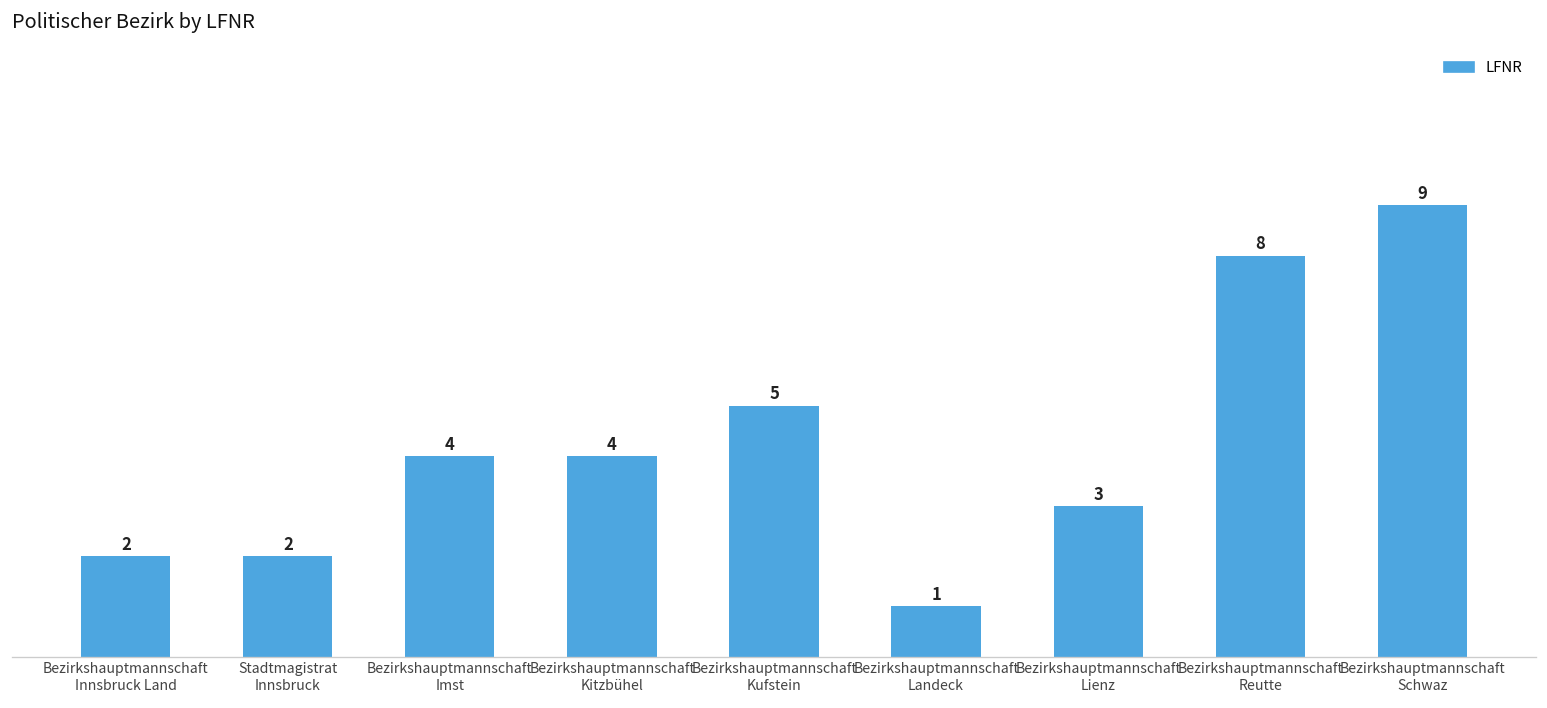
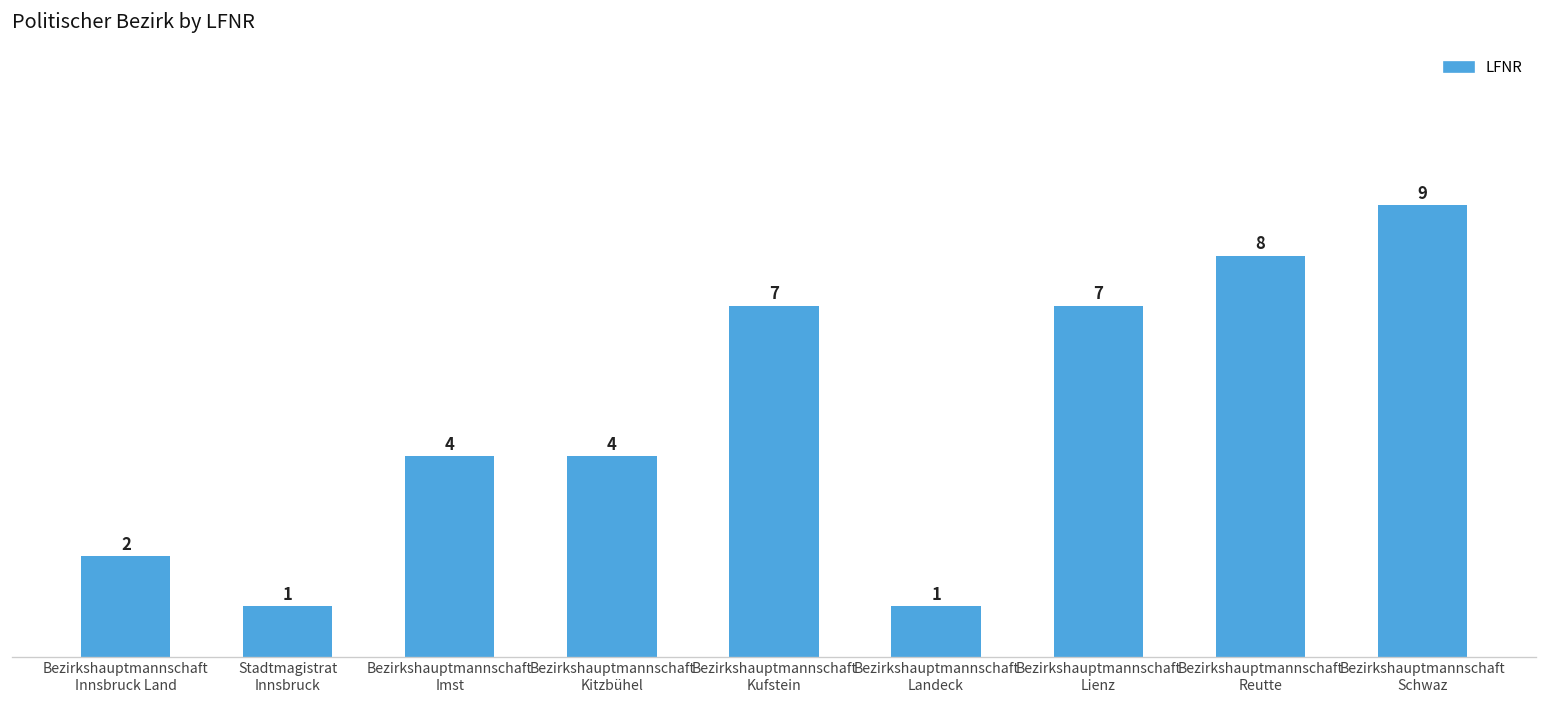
  {
    "Bezirkshauptmannschaft Innsbruck Land": 2,
-   "Stadtmagistrat Innsbruck": 2,
+   "Stadtmagistrat Innsbruck": 1,
    "Bezirkshauptmannschaft Imst": 4,
    "Bezirkshauptmannschaft Kitzbühel": 4,
-   "Bezirkshauptmannschaft Kufstein": 5,
+   "Bezirkshauptmannschaft Kufstein": 7,
    "Bezirkshauptmannschaft Landeck": 1,
-   "Bezirkshauptmannschaft Lienz": 3,
+   "Bezirkshauptmannschaft Lienz": 7,
    "Bezirkshauptmannschaft Reutte": 8,
    "Bezirkshauptmannschaft Schwaz": 9
  }
